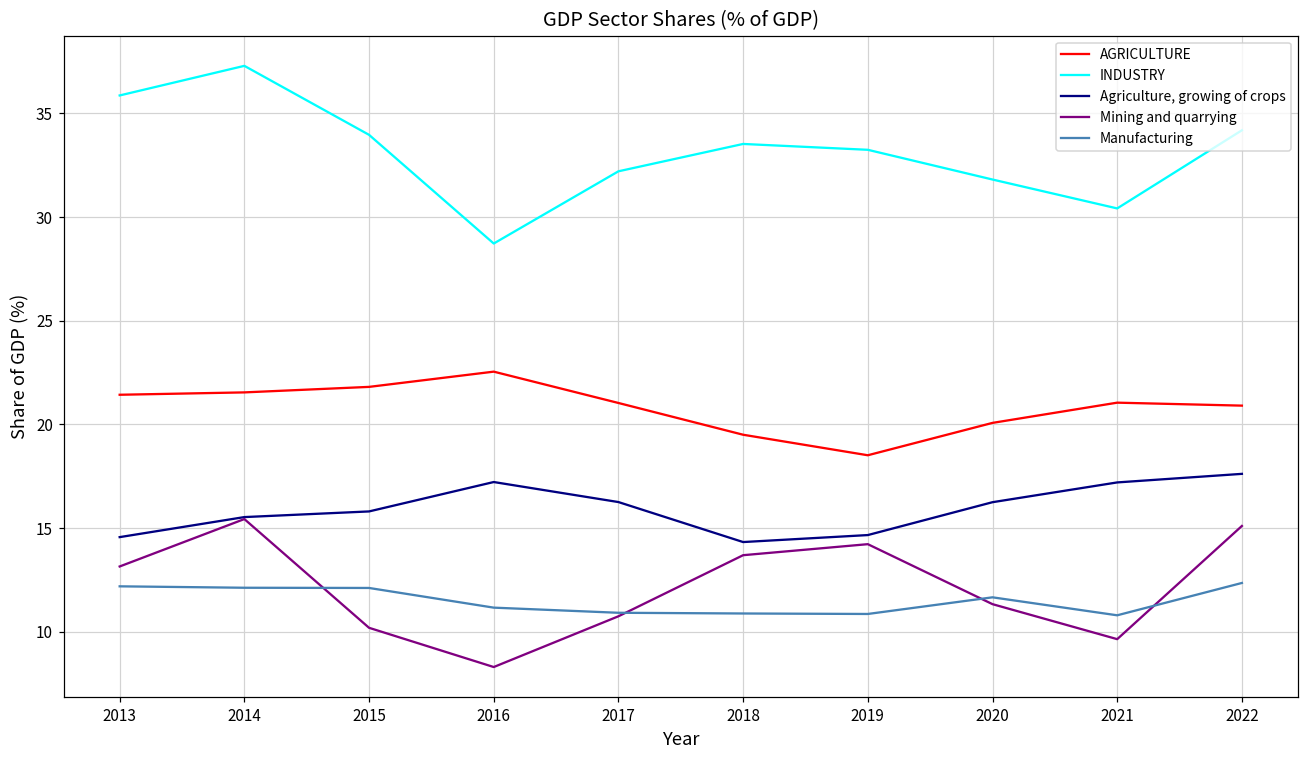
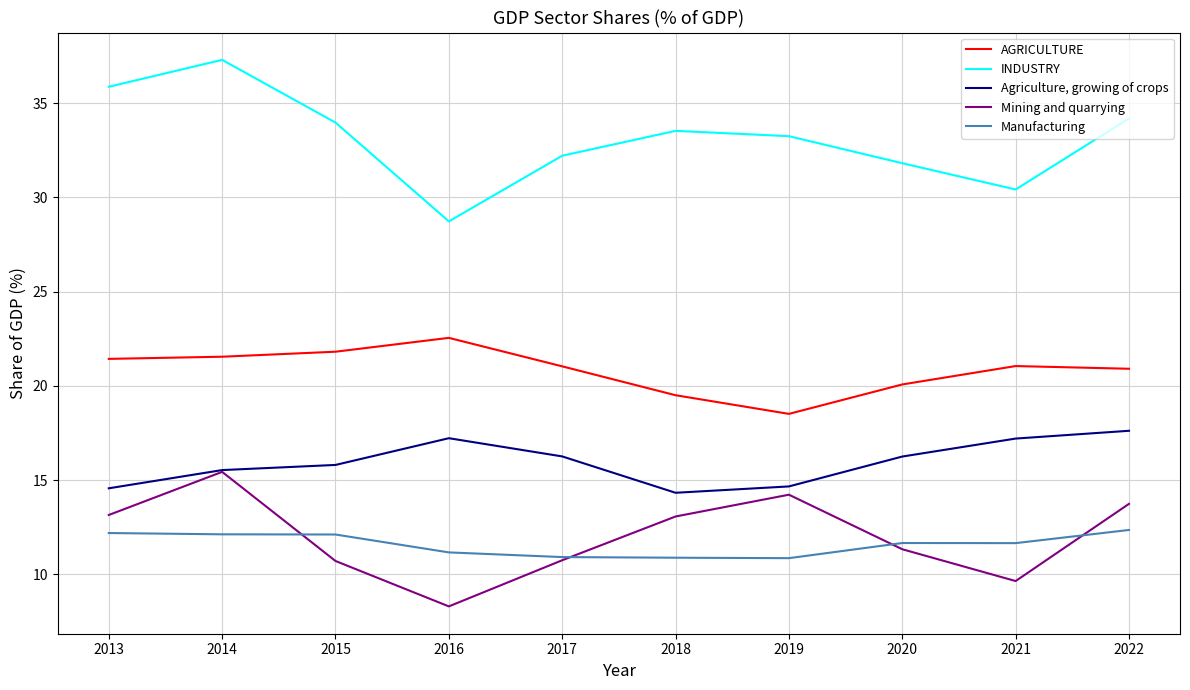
  {
    "AGRICULTURE": {
      "2013": 21.4,
      "2014": 21.5,
      "2015": 21.8,
      "2016": 22.5,
      "2017": 21.0,
      "2018": 19.5,
      "2019": 18.5,
      "2020": 20.1,
      "2021": 21.0,
      "2022": 20.9
    },
    "INDUSTRY": {
      "2013": 35.9,
      "2014": 37.3,
      "2015": 34.0,
      "2016": 28.7,
      "2017": 32.2,
      "2018": 33.5,
      "2019": 33.2,
      "2020": 31.8,
      "2021": 30.4
    },
    "Agriculture, growing of crops": {
      "2013": 14.6,
      "2015": 15.8,
      "2016": 17.2,
      "2017": 16.3,
      "2018": 14.3,
      "2019": 14.7,
      "2020": 16.2,
      "2021": 17.2,
      "2022": 17.6
    },
    "Mining and quarrying": {
      "2013": 13.1,
-     "2015": 10.2,
+     "2015": 10.7,
      "2016": 8.3,
      "2017": 10.7,
-     "2018": 13.7,
+     "2018": 13.1,
      "2019": 14.2,
      "2020": 11.3,
      "2021": 9.6,
-     "2022": 15.1
+     "2022": 13.7
    },
    "Manufacturing": {
      "2013": 12.2,
      "2014": 12.1,
      "2015": 12.1,
      "2016": 11.2,
      "2017": 10.9,
      "2018": 10.9,
      "2019": 10.9,
      "2020": 11.7,
-     "2021": 10.8,
+     "2021": 11.7,
      "2022": 12.4
    }
  }
